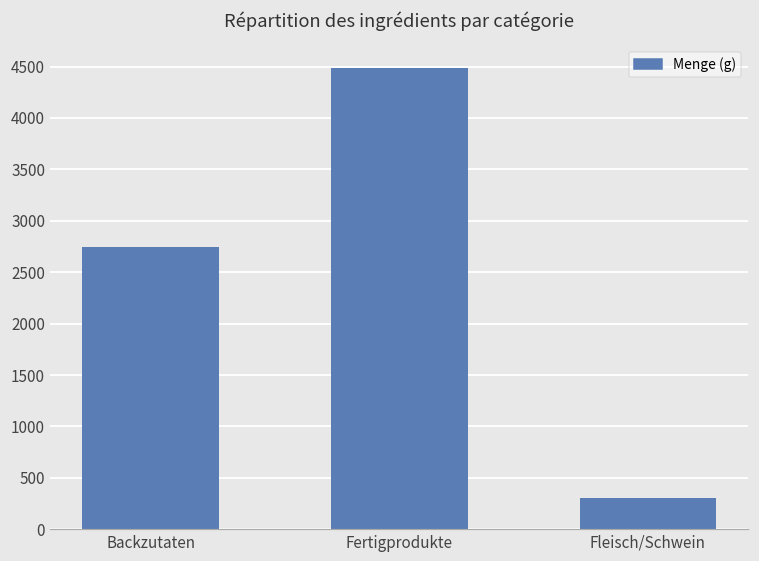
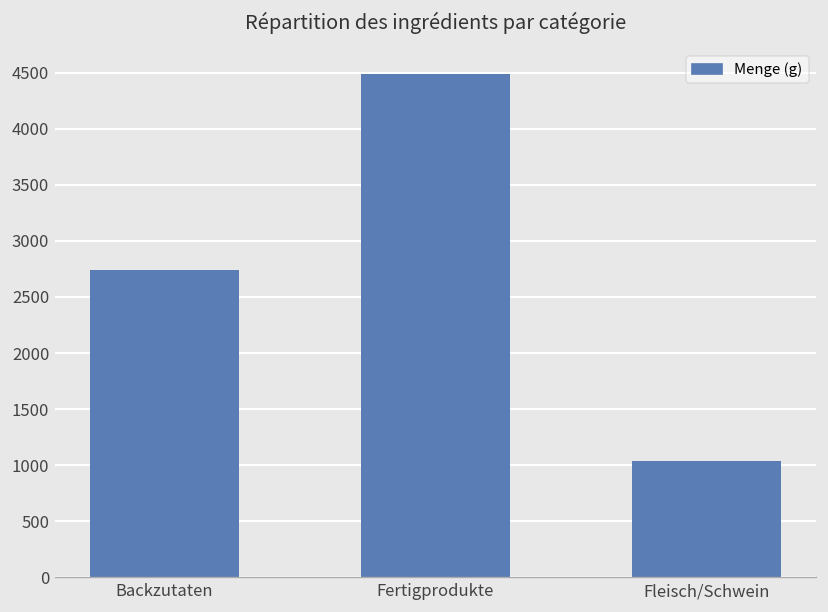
  {
    "Backzutaten": 2700,
    "Fertigprodukte": 4500,
-   "Fleisch/Schwein": 300
+   "Fleisch/Schwein": 1000
  }
